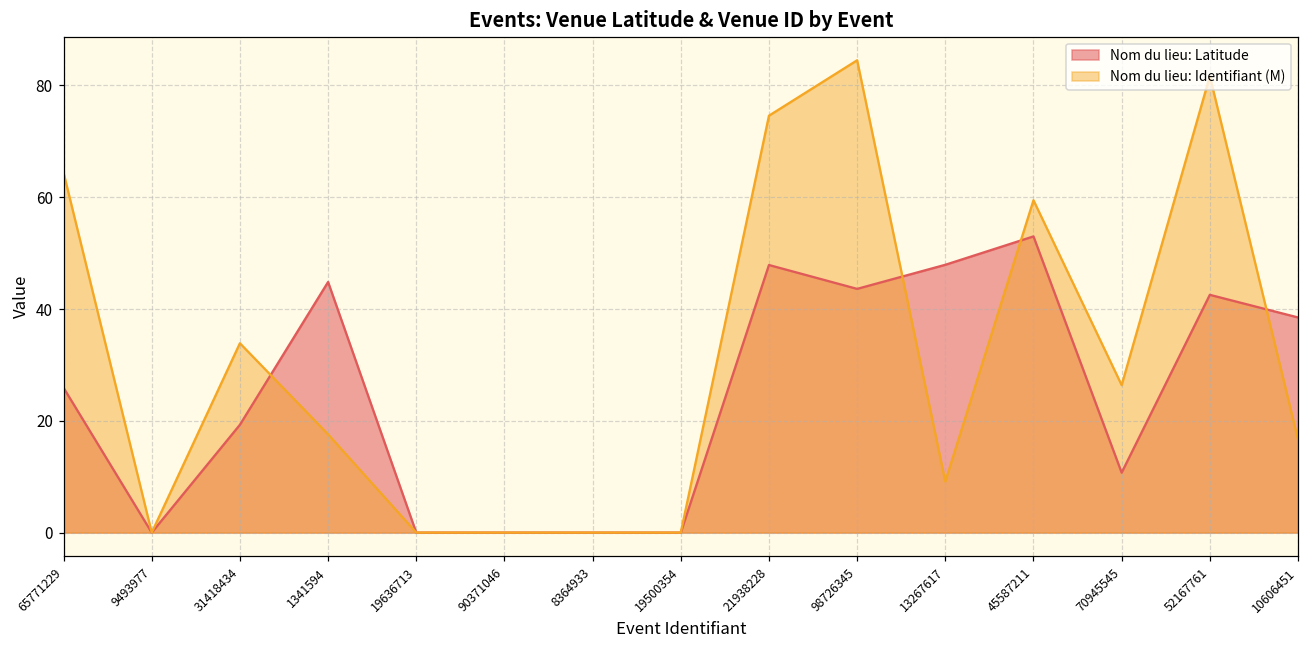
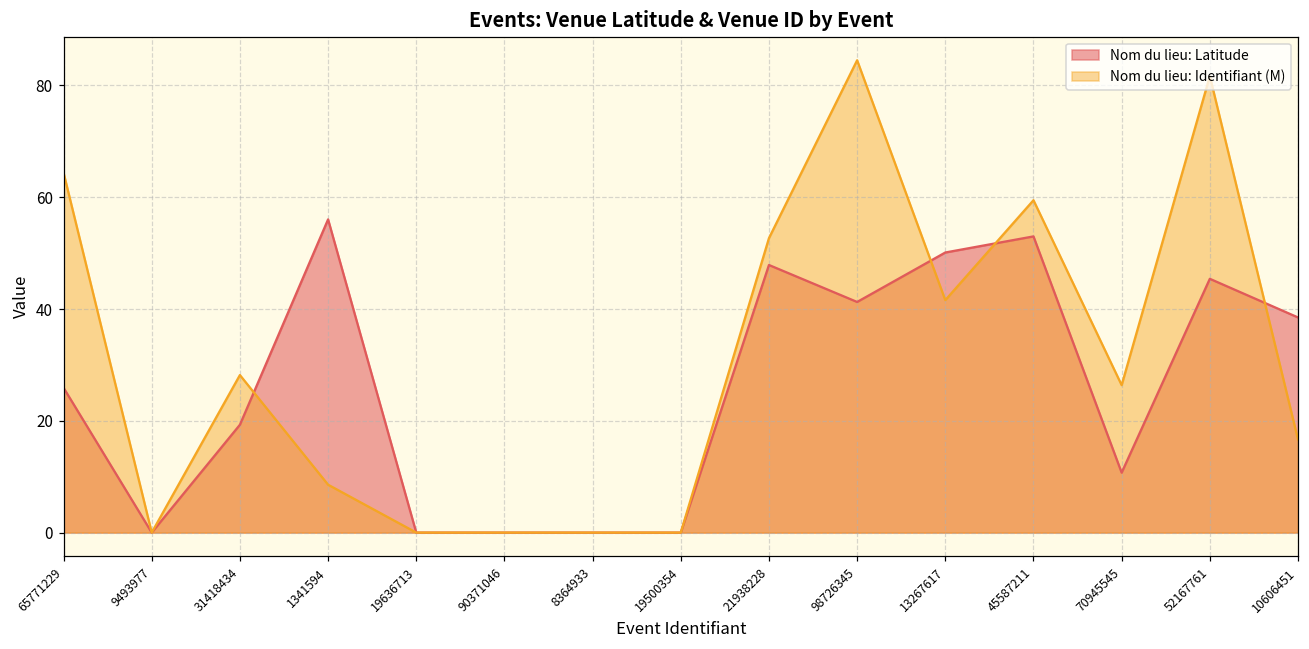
  {
    "Nom du lieu: Latitude": {
      "65771229": 26,
      "31418434": 19,
-     "1341594": 45,
+     "1341594": 56,
      "21938228": 48,
-     "98726345": 44,
-     "13267617": 48,
+     "98726345": 41,
+     "13267617": 50,
      "45587211": 53,
      "70945545": 11,
-     "52167761": 43,
+     "52167761": 45,
      "10606451": 38
    },
    "Nom du lieu: Identifiant (M)": {
      "65771229": 64,
-     "31418434": 34,
-     "1341594": 18,
-     "21938228": 75,
+     "31418434": 28,
+     "1341594": 9,
+     "21938228": 53,
      "98726345": 85,
-     "13267617": 9,
+     "13267617": 42,
      "45587211": 59,
      "70945545": 26,
      "10606451": 17
    }
  }
